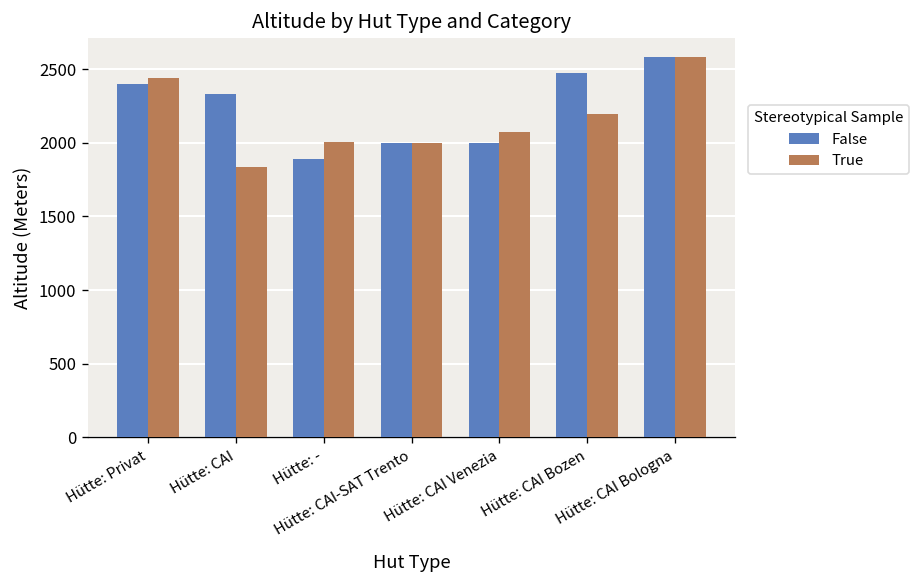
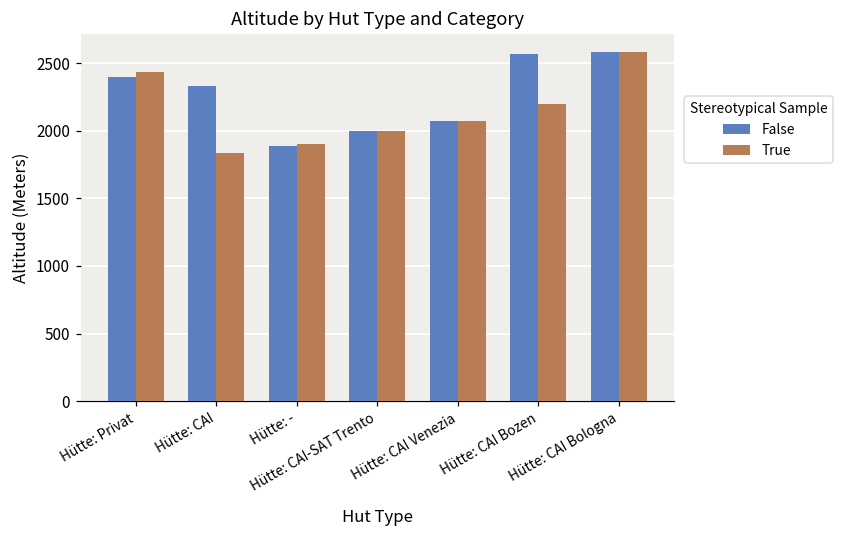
  {
    "False": {
      "Hütte: Privat": 2400,
      "Hütte: CAI": 2330,
      "Hütte: -": 1890,
      "Hütte: CAI-SAT Trento": 2000,
-     "Hütte: CAI Venezia": 2000,
-     "Hütte: CAI Bozen": 2480,
+     "Hütte: CAI Venezia": 2070,
+     "Hütte: CAI Bozen": 2570,
      "Hütte: CAI Bologna": 2590
    },
    "True": {
      "Hütte: Privat": 2440,
      "Hütte: CAI": 1830,
-     "Hütte: -": 2000,
+     "Hütte: -": 1900,
      "Hütte: CAI-SAT Trento": 2000,
      "Hütte: CAI Venezia": 2070,
      "Hütte: CAI Bozen": 2200,
      "Hütte: CAI Bologna": 2590
    }
  }
